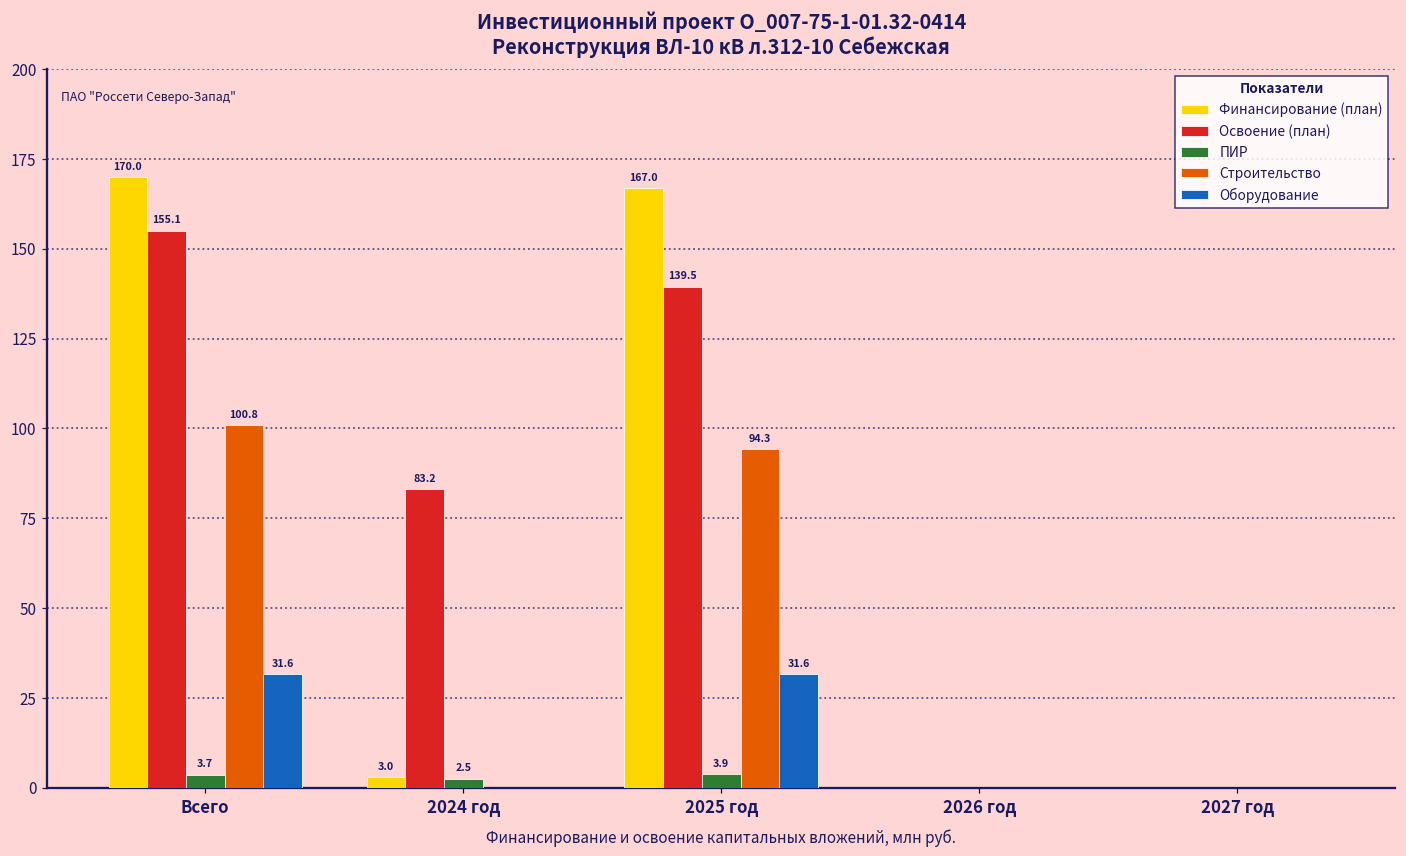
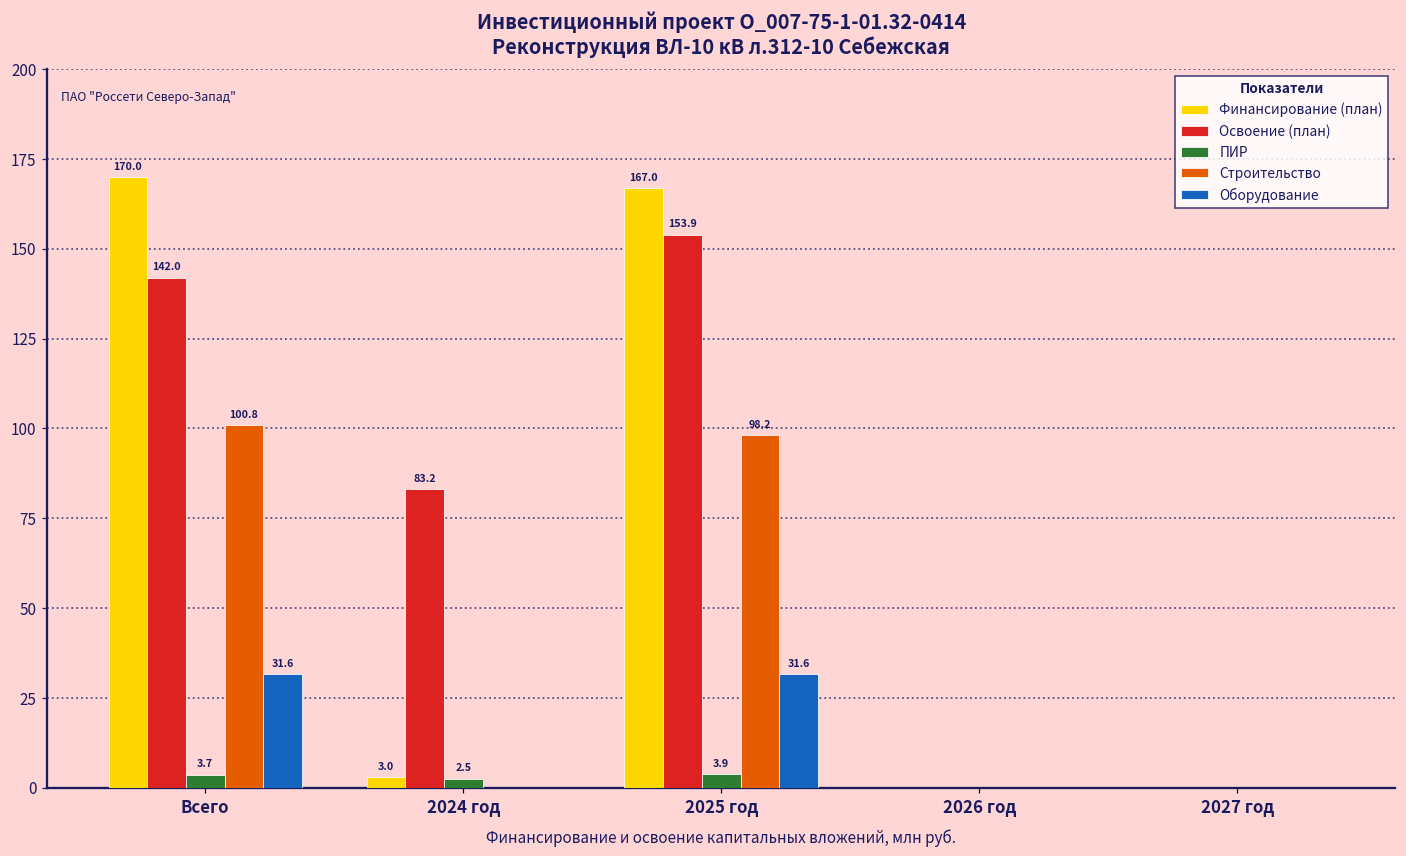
  {
    "Финансирование (план)": {
      "Всего": 170.0,
      "2024 год": 3.0,
      "2025 год": 167.0
    },
    "Освоение (план)": {
-     "Всего": 155.1,
+     "Всего": 142.0,
      "2024 год": 83.2,
-     "2025 год": 139.5
+     "2025 год": 153.9
    },
    "ПИР": {
      "Всего": 3.7,
      "2024 год": 2.5,
      "2025 год": 3.9
    },
    "Строительство": {
      "Всего": 100.8,
-     "2025 год": 94.3
+     "2025 год": 98.2
    },
    "Оборудование": {
      "Всего": 31.6,
      "2025 год": 31.6
    }
  }
